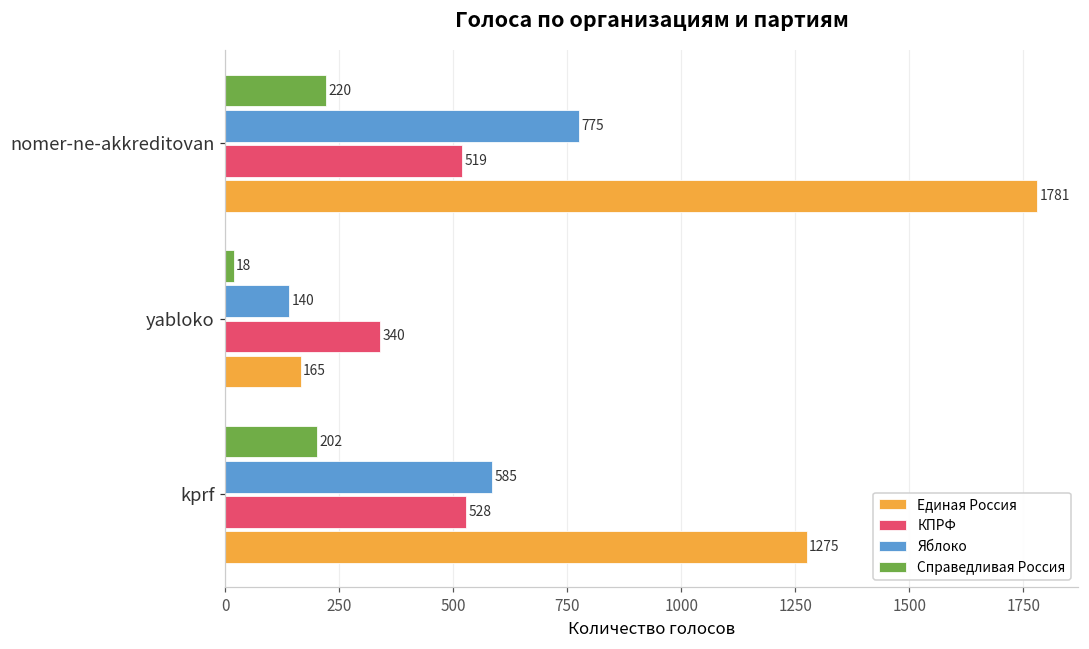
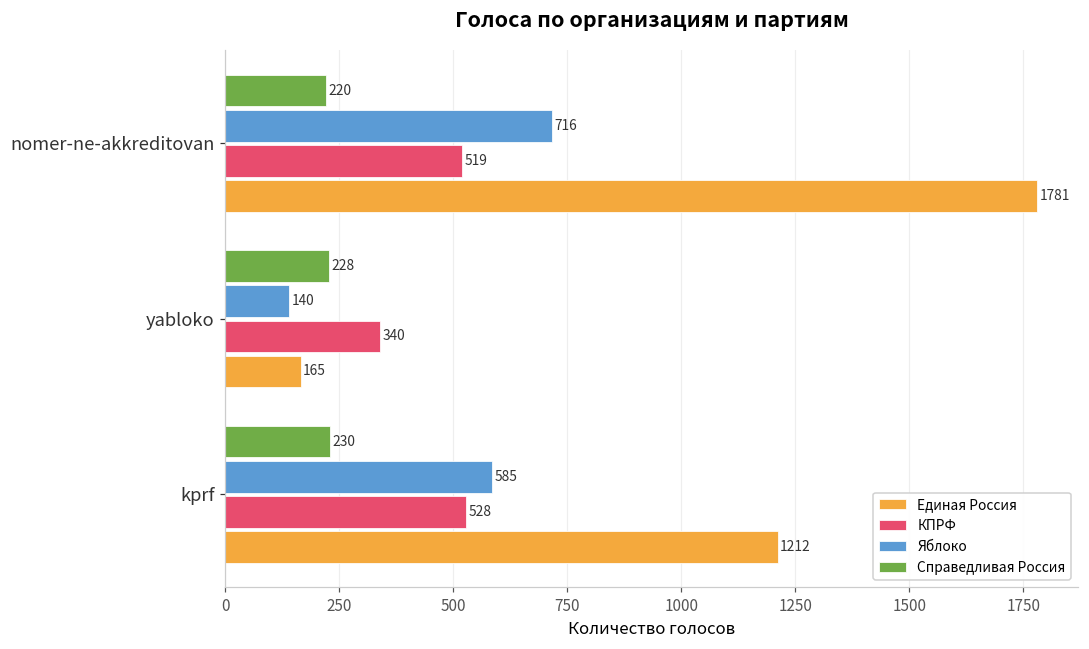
  {
    "Единая Россия": {
      "nomer-ne-akkreditovan": 1781,
      "yabloko": 165,
-     "kprf": 1275
+     "kprf": 1212
    },
    "КПРФ": {
      "nomer-ne-akkreditovan": 519,
      "yabloko": 340,
      "kprf": 528
    },
    "Яблоко": {
-     "nomer-ne-akkreditovan": 775,
+     "nomer-ne-akkreditovan": 716,
      "yabloko": 140,
      "kprf": 585
    },
    "Справедливая Россия": {
      "nomer-ne-akkreditovan": 220,
-     "yabloko": 18,
-     "kprf": 202
+     "yabloko": 228,
+     "kprf": 230
    }
  }
